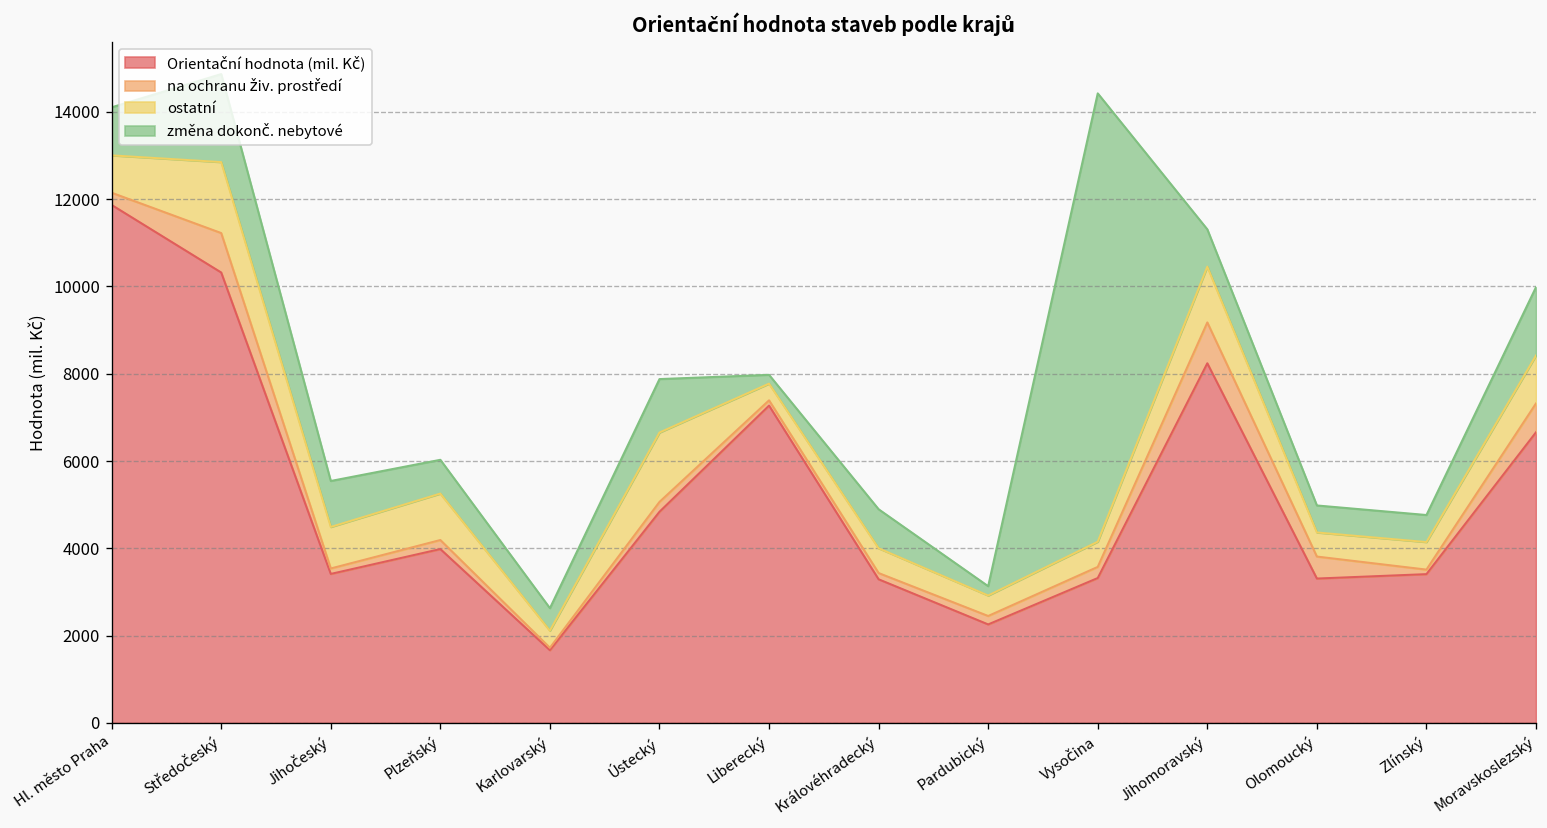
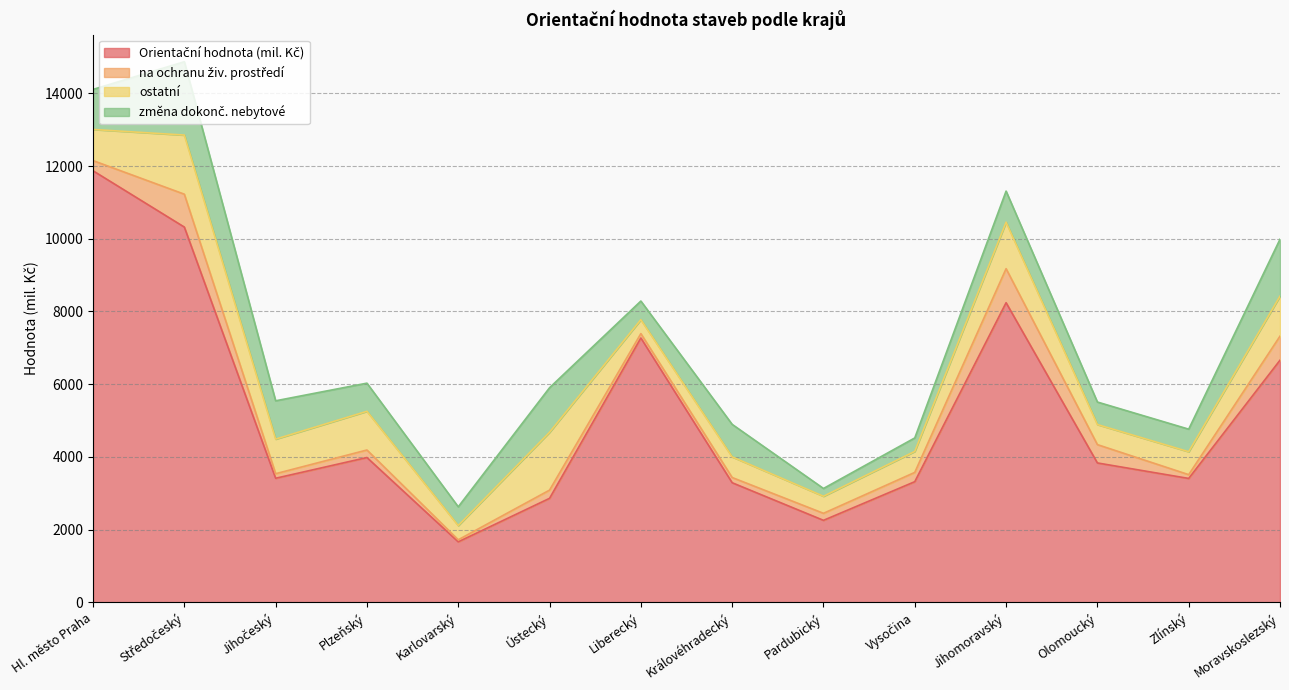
  {
    "Orientační hodnota (mil. Kč)": {
      "Hl. město Praha": 11900,
      "Středočeský": 10300,
      "Jihočeský": 3400,
      "Plzeňský": 4000,
-     "Ústecký": 4800,
+     "Ústecký": 2900,
      "Liberecký": 7300,
      "Královéhradecký": 3300,
      "Pardubický": 2300,
      "Vysočina": 3300,
      "Jihomoravský": 8200,
-     "Olomoucký": 3300,
+     "Olomoucký": 3800,
      "Zlínský": 3400,
      "Moravskoslezský": 6700
    },
    "změna dokonč. nebytové": {
      "Hl. město Praha": 1100,
      "Jihočeský": 1100,
      "Plzeňský": 800,
      "Karlovarský": 500,
      "Ústecký": 1200,
-     "Liberecký": 200,
+     "Liberecký": 500,
      "Královéhradecký": 900,
      "Pardubický": 200,
-     "Vysočina": 10300,
+     "Vysočina": 400,
      "Jihomoravský": 900,
      "Olomoucký": 600,
      "Zlínský": 600,
      "Moravskoslezský": 1600
    }
  }
